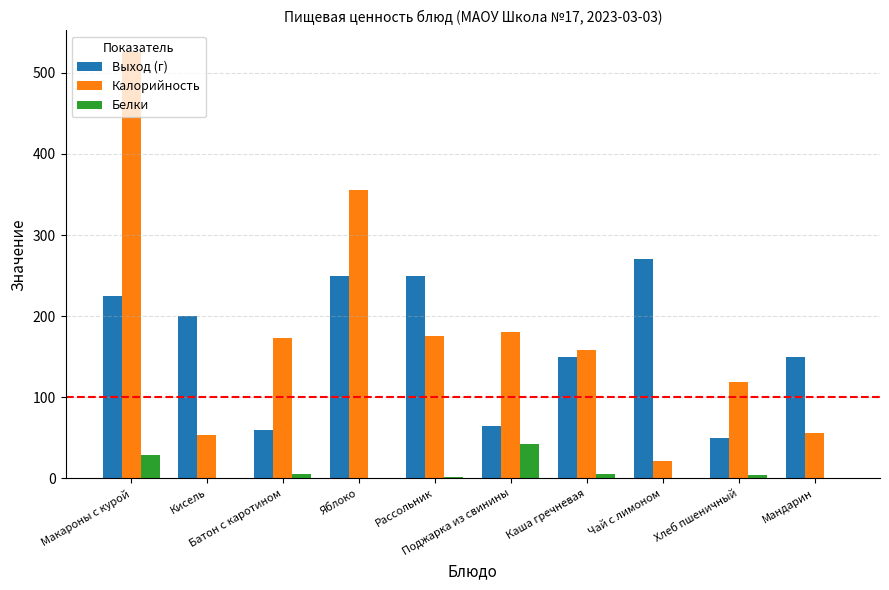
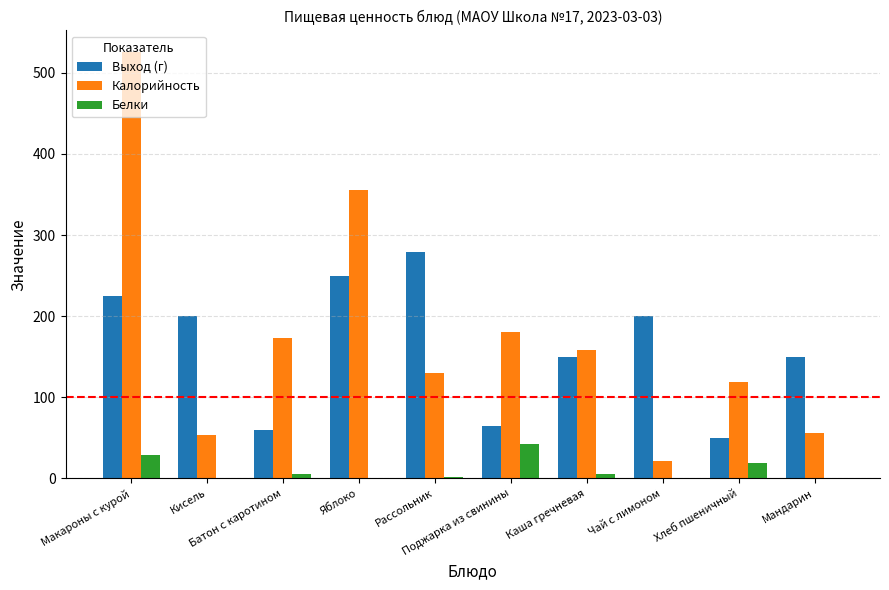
  {
    "Выход (г)": {
      "Макароны с курой": 230,
      "Кисель": 200,
      "Батон с каротином": 60,
      "Яблоко": 250,
-     "Рассольник": 250,
+     "Рассольник": 280,
      "Поджарка из свинины": 70,
      "Каша гречневая": 150,
-     "Чай с лимоном": 270,
+     "Чай с лимоном": 200,
      "Хлеб пшеничный": 50,
      "Мандарин": 150
    },
    "Калорийность": {
      "Кисель": 50,
      "Батон с каротином": 170,
      "Яблоко": 360,
-     "Рассольник": 180,
+     "Рассольник": 130,
      "Поджарка из свинины": 180,
      "Каша гречневая": 160,
      "Чай с лимоном": 20,
      "Хлеб пшеничный": 120,
      "Мандарин": 60
    },
    "Белки": {
      "Макароны с курой": 30,
      "Кисель": 0,
      "Батон с каротином": 10,
      "Поджарка из свинины": 40,
      "Каша гречневая": 10,
      "Чай с лимоном": 0,
-     "Хлеб пшеничный": 0
+     "Хлеб пшеничный": 20
    }
  }
